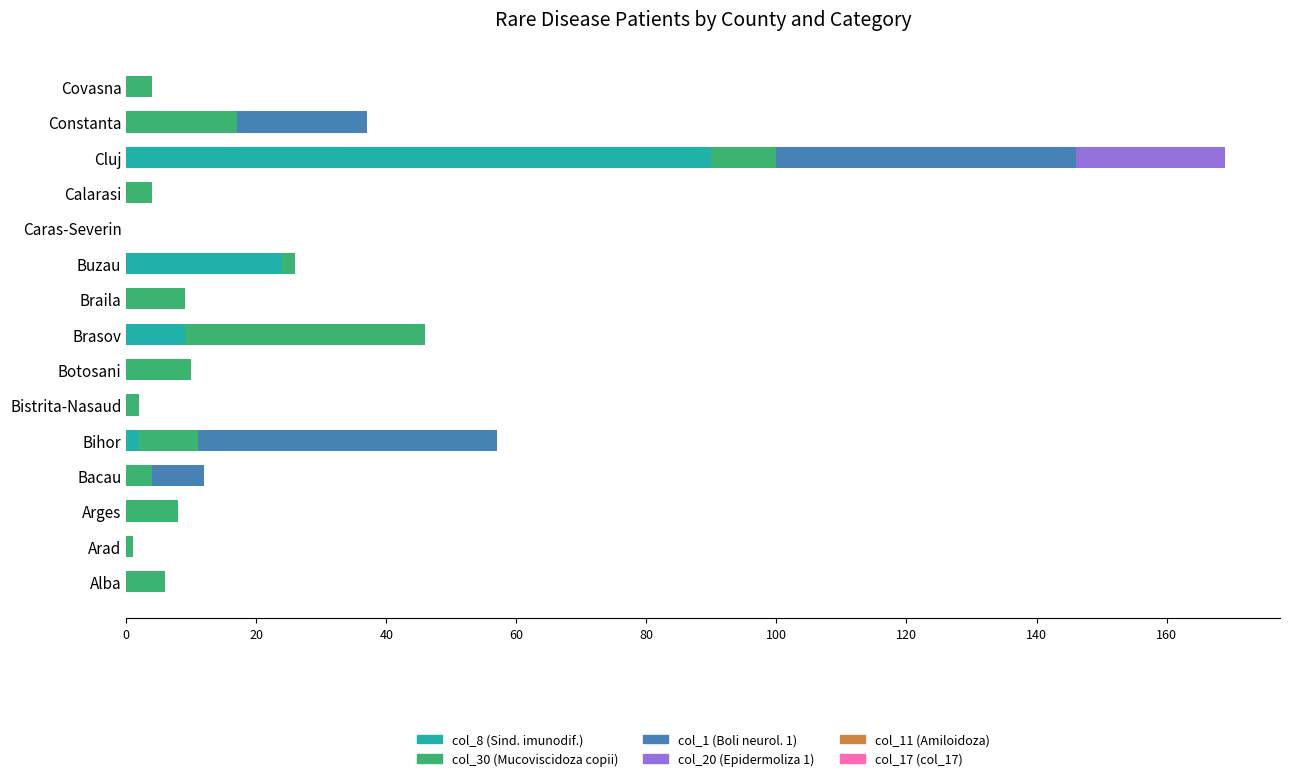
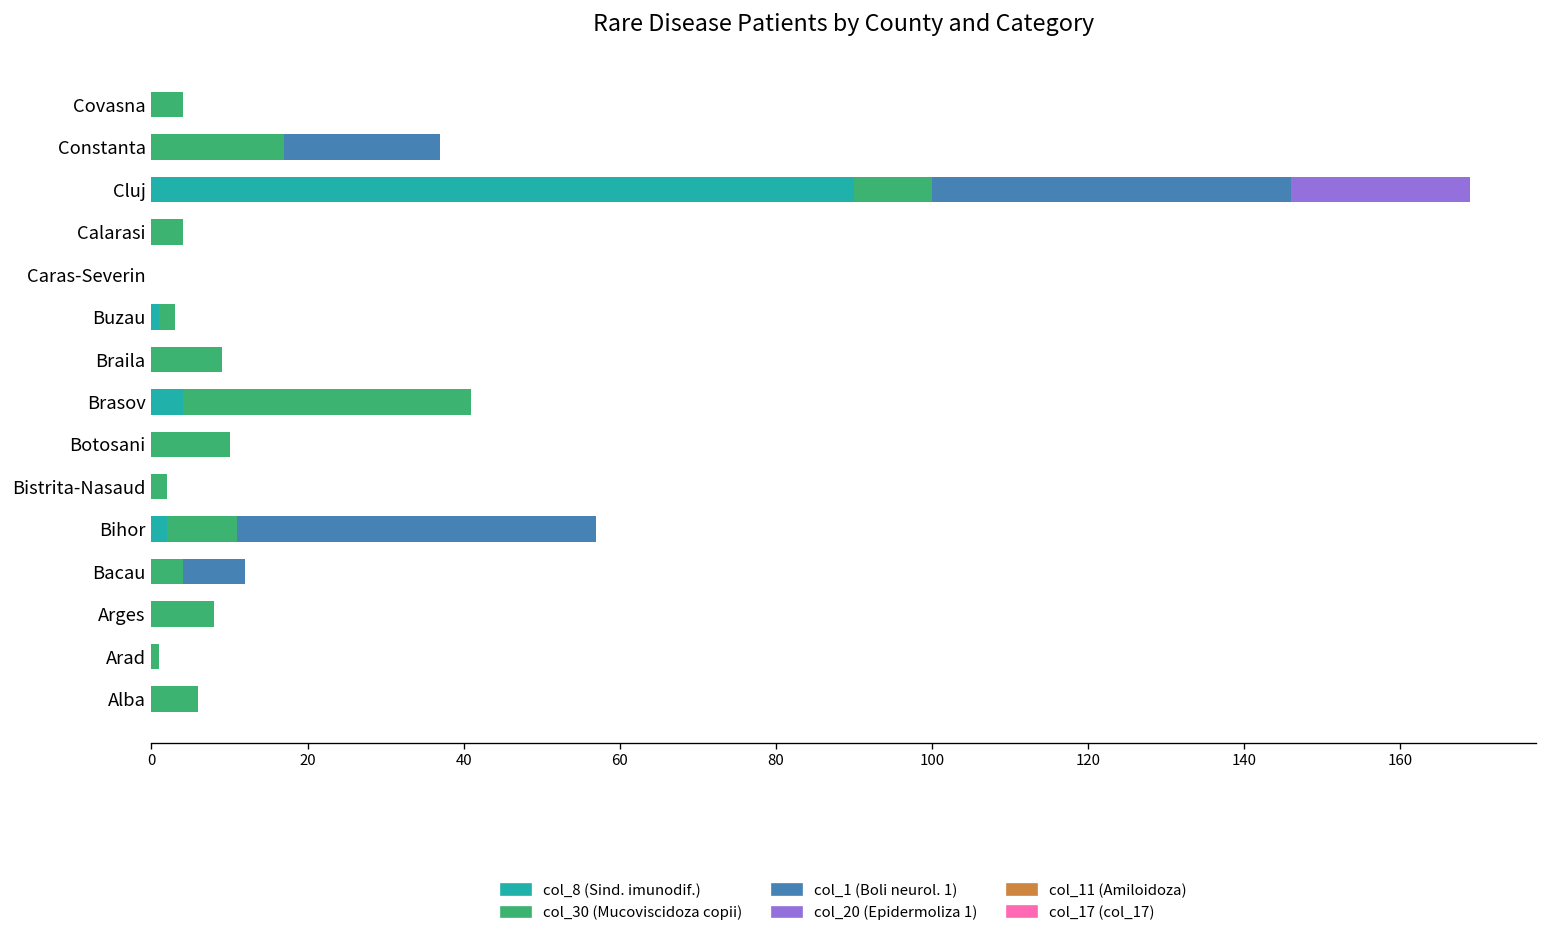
  {
    "col_8 (Sind. imunodif.)": {
      "Covasna": 0,
      "Constanta": 0,
      "Cluj": 90,
      "Calarasi": 0,
      "Caras-Severin": 0,
-     "Buzau": 24,
+     "Buzau": 1,
      "Braila": 0,
-     "Brasov": 9,
+     "Brasov": 4,
      "Botosani": 0,
      "Bistrita-Nasaud": 0,
      "Bihor": 2,
      "Bacau": 0,
      "Arges": 0,
      "Arad": 0,
      "Alba": 0
    },
    "col_30 (Mucoviscidoza copii)": {
      "Covasna": 4,
      "Constanta": 17,
      "Cluj": 10,
      "Calarasi": 4,
      "Caras-Severin": 0,
      "Buzau": 2,
      "Braila": 9,
      "Brasov": 37,
      "Botosani": 10,
      "Bistrita-Nasaud": 2,
      "Bihor": 9,
      "Bacau": 4,
      "Arges": 8,
      "Arad": 1,
      "Alba": 6
    },
    "col_1 (Boli neurol. 1)": {
      "Covasna": 0,
      "Constanta": 20,
      "Cluj": 46,
      "Calarasi": 0,
      "Caras-Severin": 0,
      "Buzau": 0,
      "Braila": 0,
      "Brasov": 0,
      "Botosani": 0,
      "Bistrita-Nasaud": 0,
      "Bihor": 46,
      "Bacau": 8,
      "Arges": 0,
      "Arad": 0,
      "Alba": 0
    },
    "col_17 (col_17)": {
      "Covasna": 0,
      "Constanta": 0,
      "Calarasi": 0,
      "Caras-Severin": 0,
      "Buzau": 0,
      "Braila": 0,
      "Brasov": 0,
      "Botosani": 0,
      "Bistrita-Nasaud": 0,
      "Bihor": 0,
      "Bacau": 0,
      "Arges": 0,
      "Arad": 0,
      "Alba": 0
    }
  }
